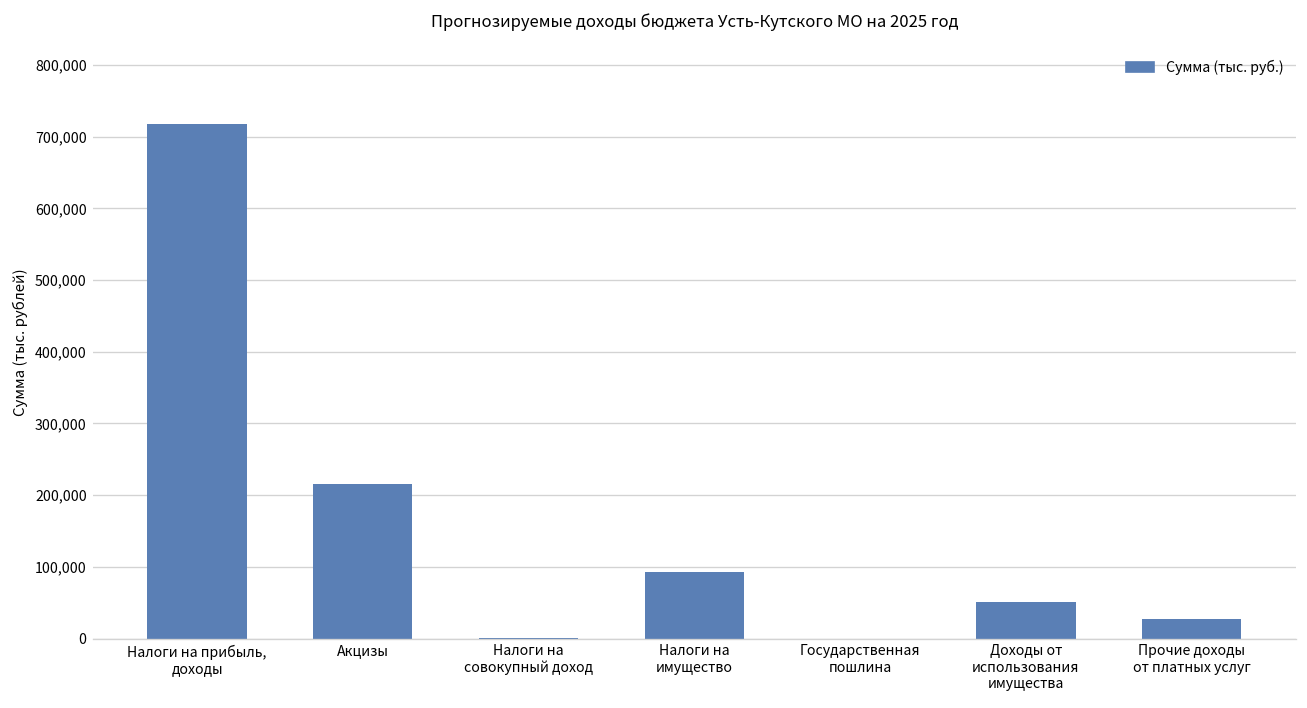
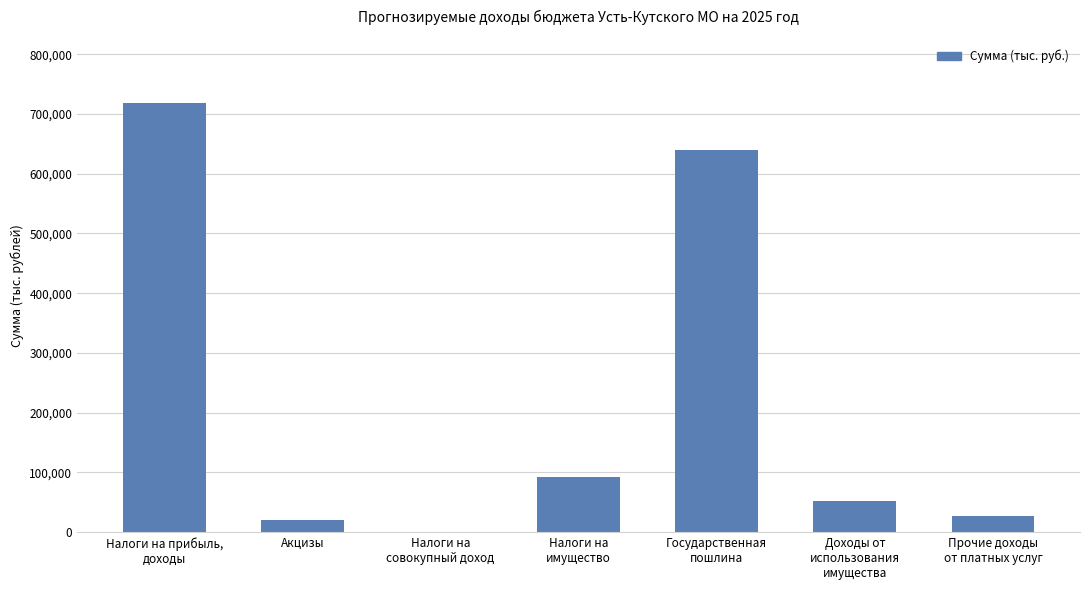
  {
    "Налоги на прибыль, доходы": "720,000",
-   "Акцизы": "220,000",
+   "Акцизы": "20,000",
    "Налоги на имущество": "90,000",
-   "Государственная пошлина": "0",
+   "Государственная пошлина": "640,000",
    "Доходы от использования имущества": "50,000",
    "Прочие доходы от платных услуг": "30,000"
  }
